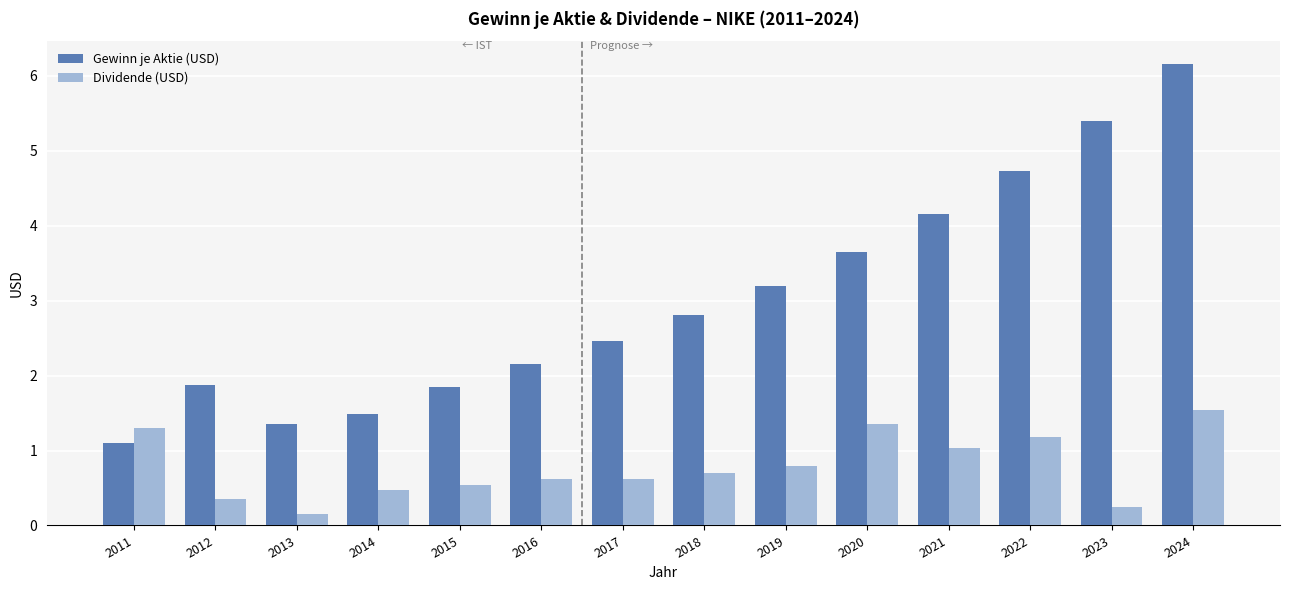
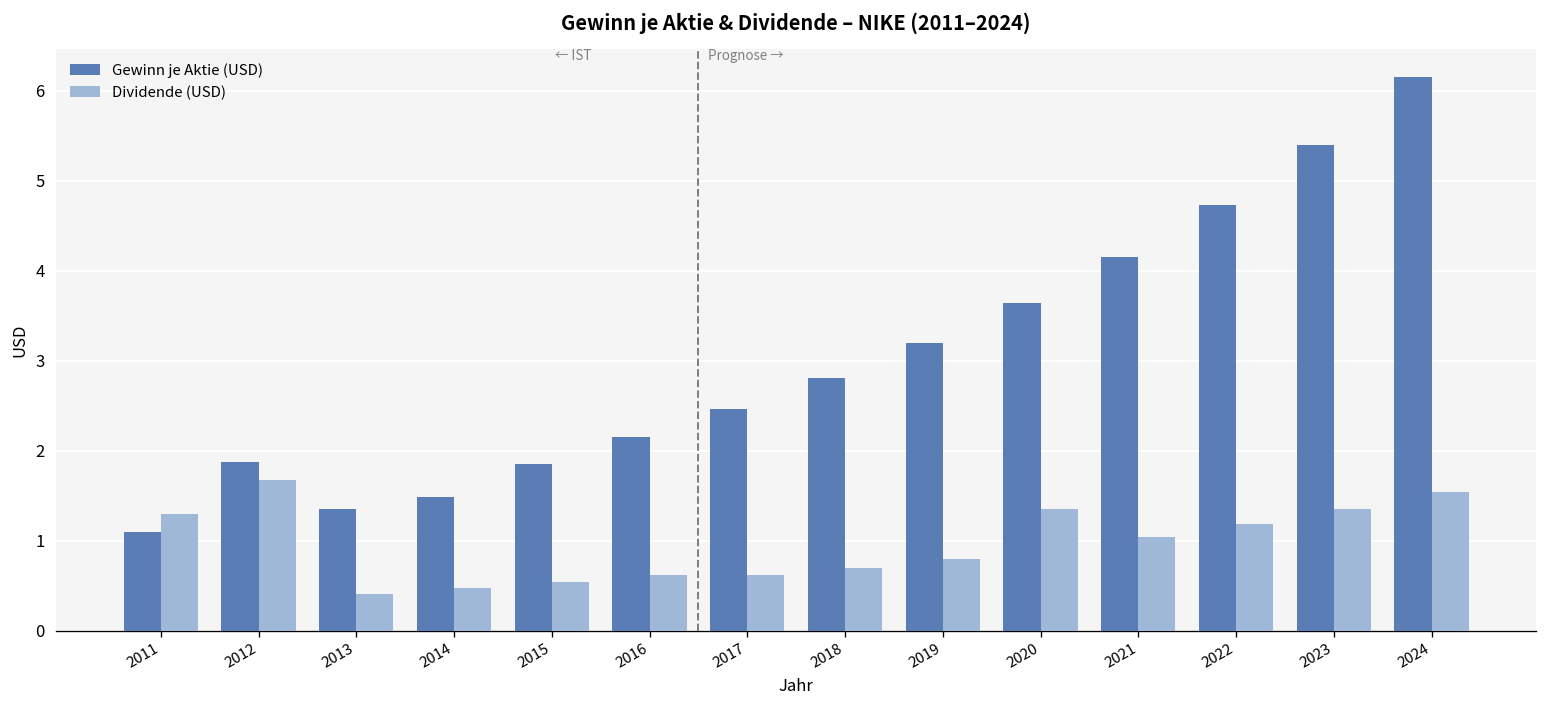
  {
    "Gewinn je Aktie (USD)": {
      "2011": 1.1,
      "2012": 1.9,
      "2013": 1.4,
      "2014": 1.5,
      "2015": 1.9,
      "2016": 2.2,
      "2017": 2.5,
      "2018": 2.8,
      "2019": 3.2,
      "2020": 3.6,
      "2021": 4.2,
      "2022": 4.7,
      "2023": 5.4,
      "2024": 6.2
    },
    "Dividende (USD)": {
      "2011": 1.3,
-     "2012": 0.4,
-     "2013": 0.2,
+     "2012": 1.7,
+     "2013": 0.4,
      "2014": 0.5,
      "2015": 0.5,
      "2016": 0.6,
      "2017": 0.6,
      "2018": 0.7,
      "2019": 0.8,
      "2020": 1.3,
      "2021": 1.0,
      "2022": 1.2,
-     "2023": 0.2,
+     "2023": 1.3,
      "2024": 1.5
    }
  }
